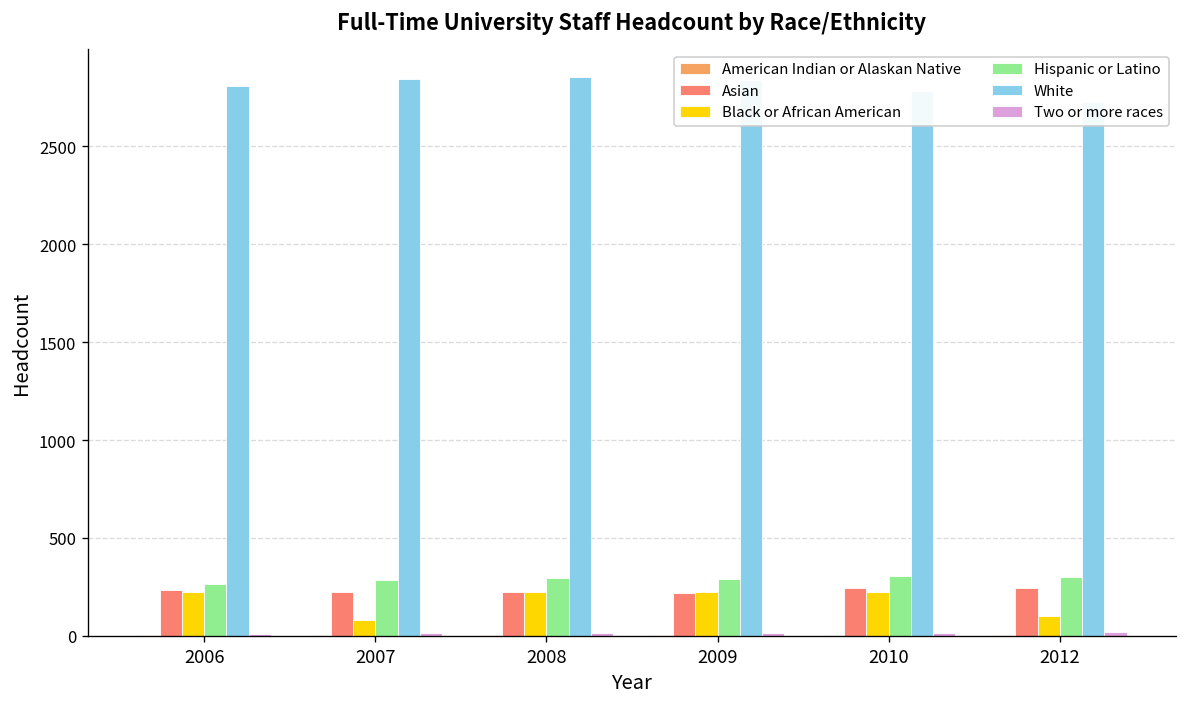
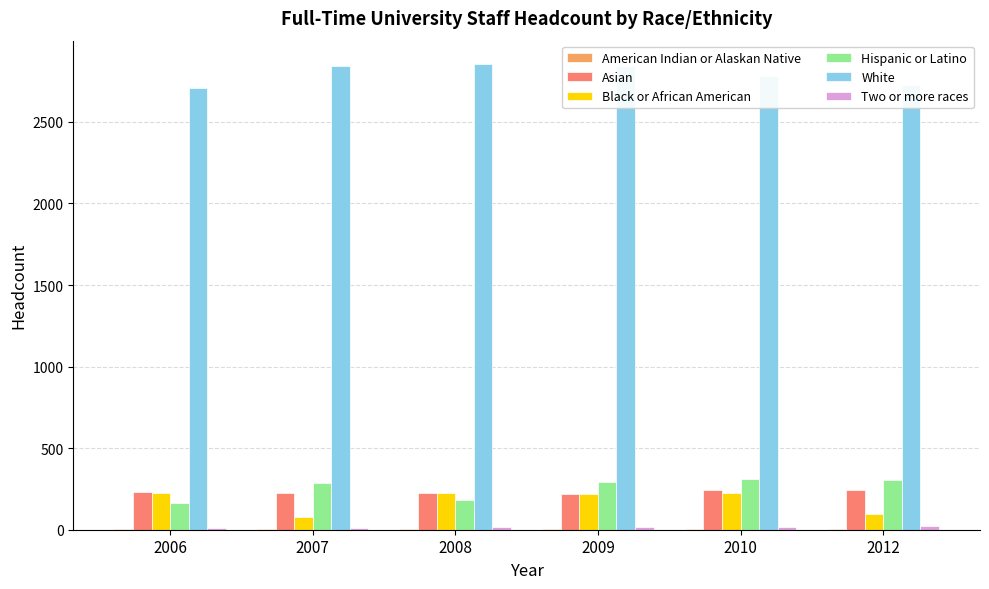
  {
    "Black or African American": {
      "2006": 230,
      "2007": 80,
      "2008": 220,
      "2009": 220,
      "2010": 230,
      "2012": 100
    },
    "Hispanic or Latino": {
-     "2006": 270,
+     "2006": 160,
      "2007": 290,
-     "2008": 290,
+     "2008": 180,
      "2009": 290,
      "2010": 310,
      "2012": 300
    },
    "White": {
-     "2006": 2810,
+     "2006": 2710,
      "2007": 2840,
      "2008": 2860
    },
    "Two or more races": {
      "2012": 20
    }
  }
